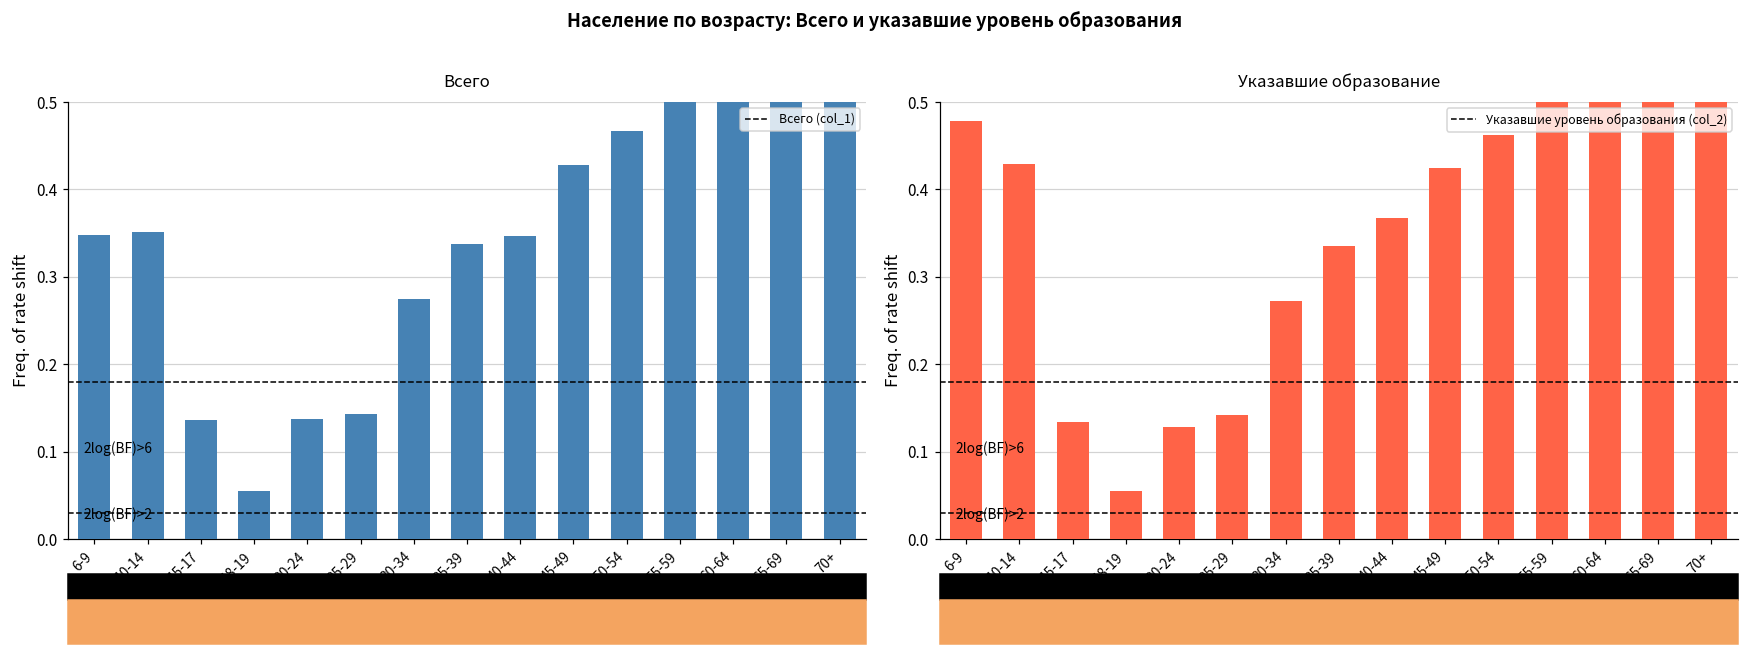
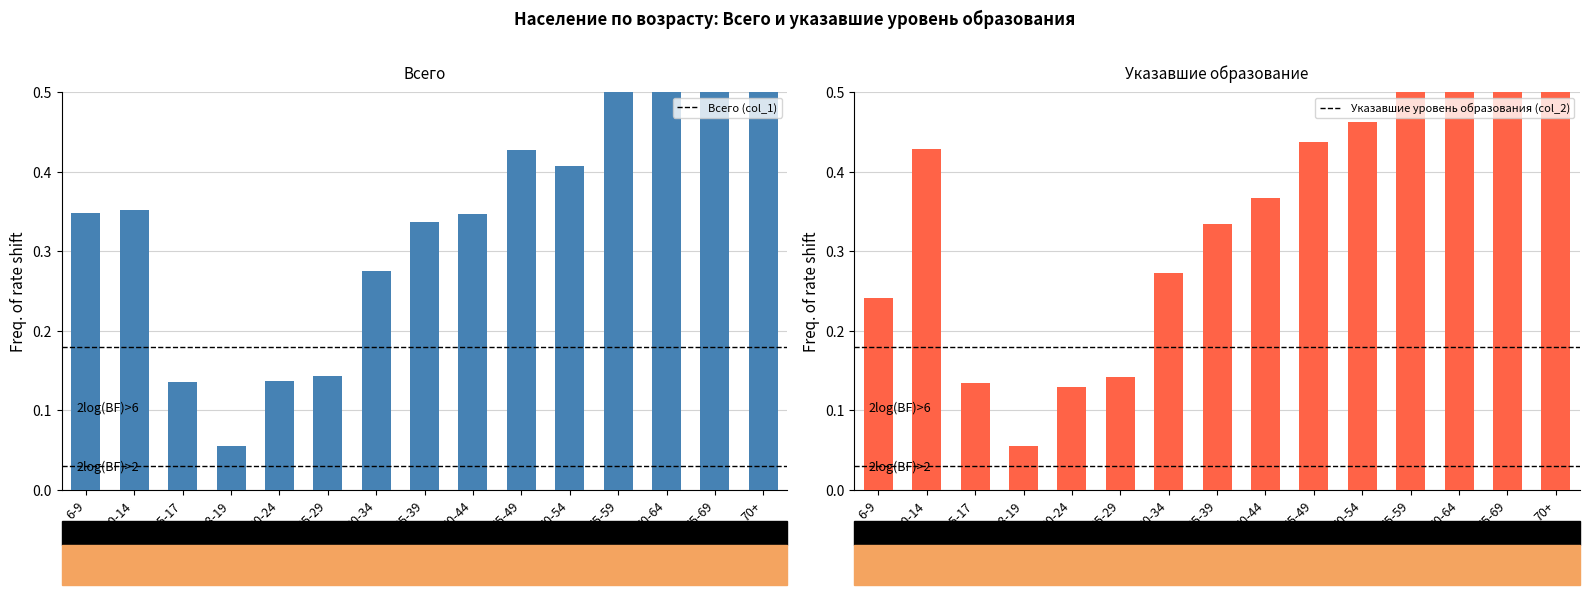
  {
    "Всего": {
      "6-9": 0.35,
      "10-14": 0.35,
      "15-17": 0.14,
      "18-19": 0.06,
      "20-24": 0.14,
      "25-29": 0.14,
      "30-34": 0.28,
      "35-39": 0.34,
      "40-44": 0.35,
      "45-49": 0.43,
-     "50-54": 0.47
+     "50-54": 0.41
    },
    "Указавшие образование": {
-     "6-9": 0.48,
+     "6-9": 0.24,
      "10-14": 0.43,
      "15-17": 0.13,
      "18-19": 0.06,
      "20-24": 0.13,
      "25-29": 0.14,
      "30-34": 0.27,
      "35-39": 0.33,
      "40-44": 0.37,
-     "45-49": 0.42,
+     "45-49": 0.44,
      "50-54": 0.46
    }
  }
